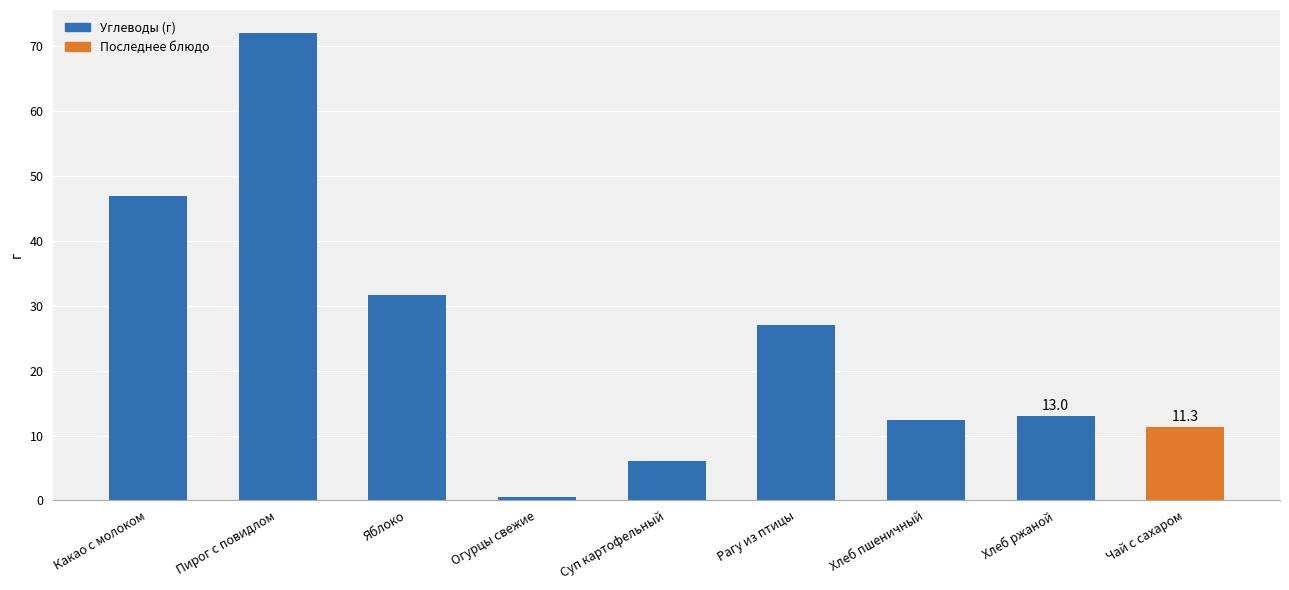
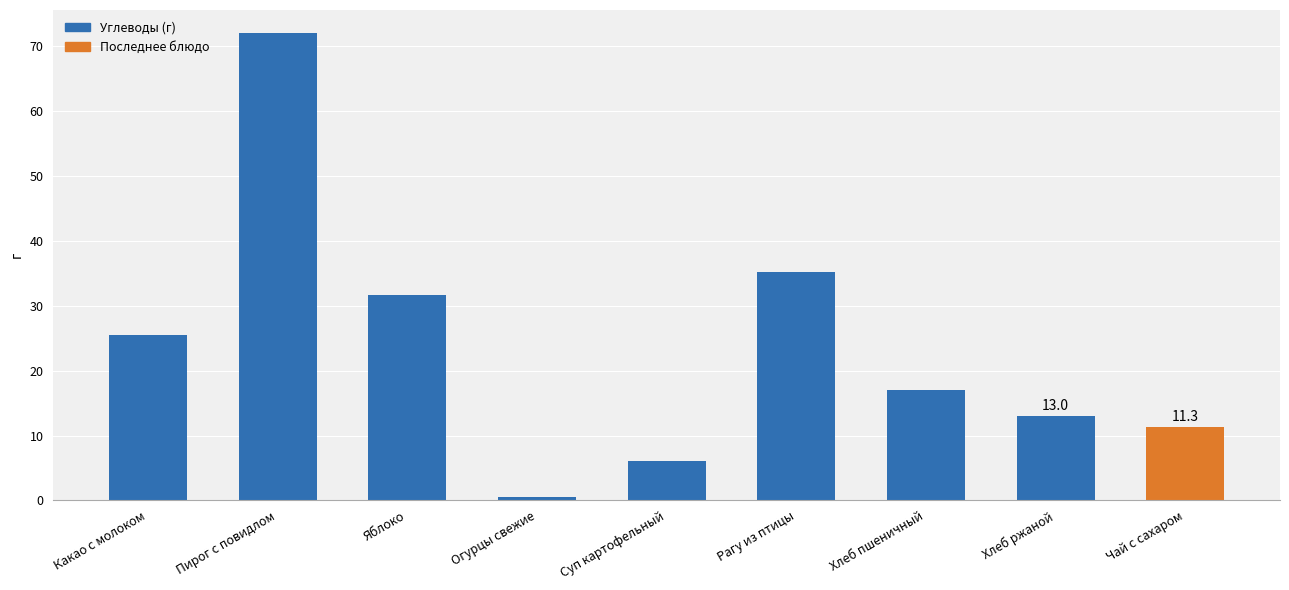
  {
-   "Какао с молоком": 47,
+   "Какао с молоком": 25,
    "Пирог с повидлом": 72,
    "Яблоко": 32,
    "Огурцы свежие": 1,
    "Суп картофельный": 6,
-   "Рагу из птицы": 27,
-   "Хлеб пшеничный": 12
+   "Рагу из птицы": 35,
+   "Хлеб пшеничный": 17
  }
